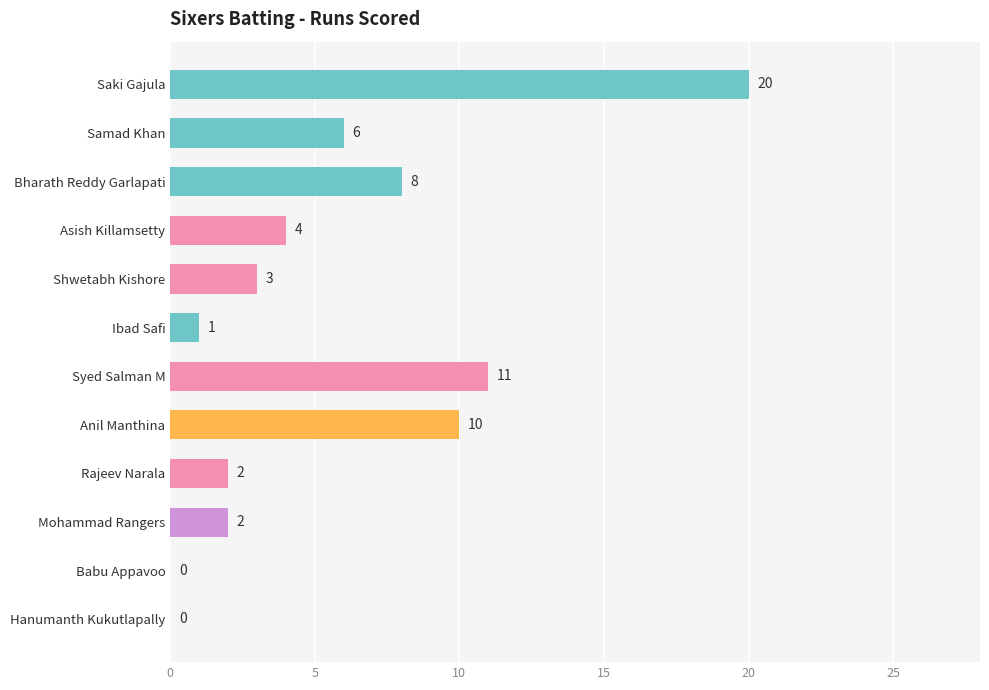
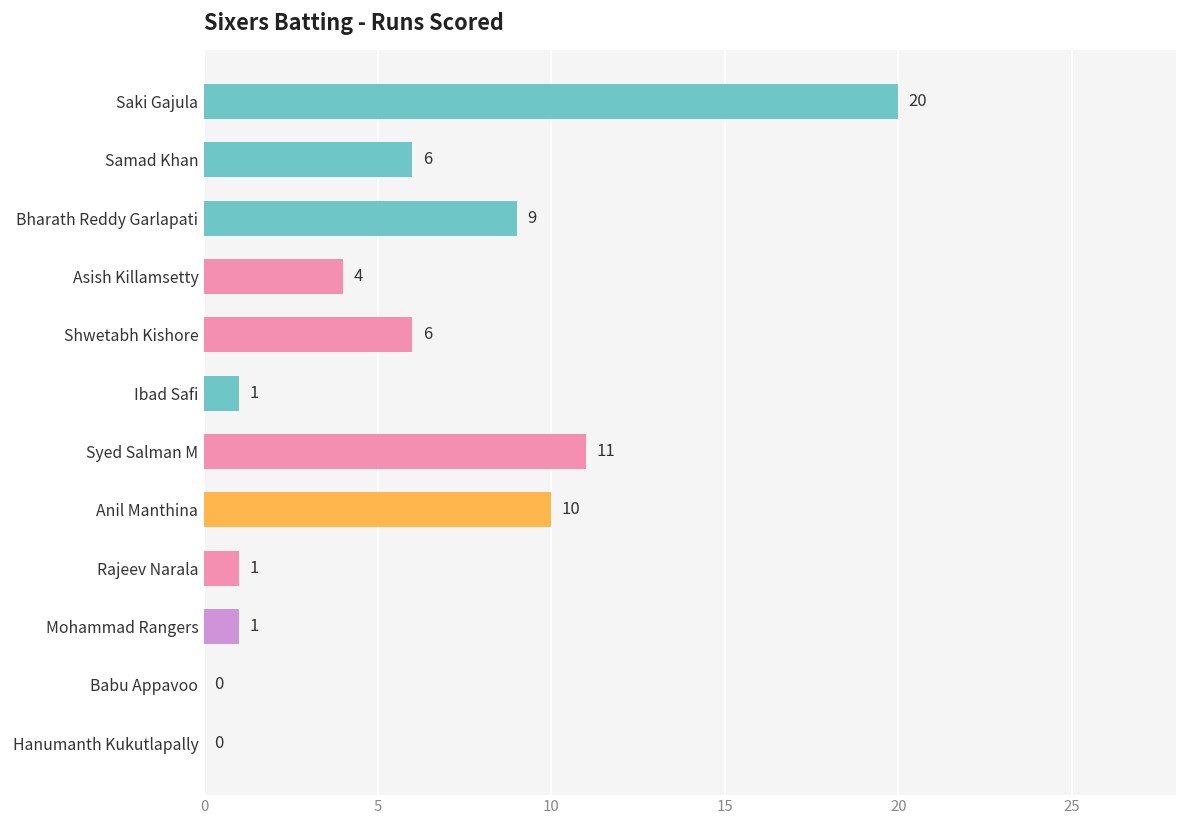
  {
    "Saki Gajula": 20,
    "Samad Khan": 6,
-   "Bharath Reddy Garlapati": 8,
+   "Bharath Reddy Garlapati": 9,
    "Asish Killamsetty": 4,
-   "Shwetabh Kishore": 3,
+   "Shwetabh Kishore": 6,
    "Ibad Safi": 1,
    "Syed Salman M": 11,
    "Anil Manthina": 10,
-   "Rajeev Narala": 2,
-   "Mohammad Rangers": 2,
+   "Rajeev Narala": 1,
+   "Mohammad Rangers": 1,
    "Babu Appavoo": 0,
    "Hanumanth Kukutlapally": 0
  }
